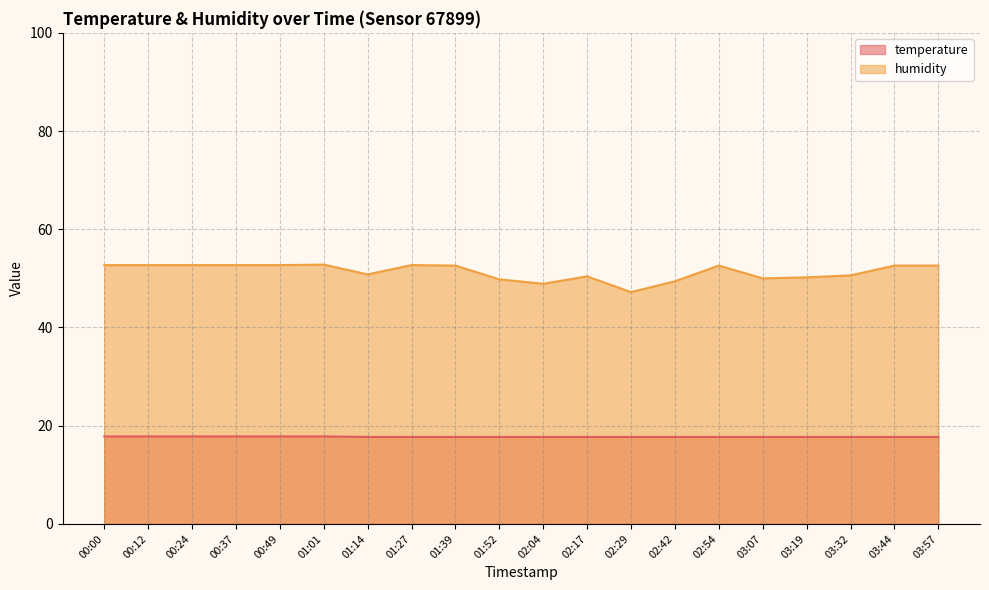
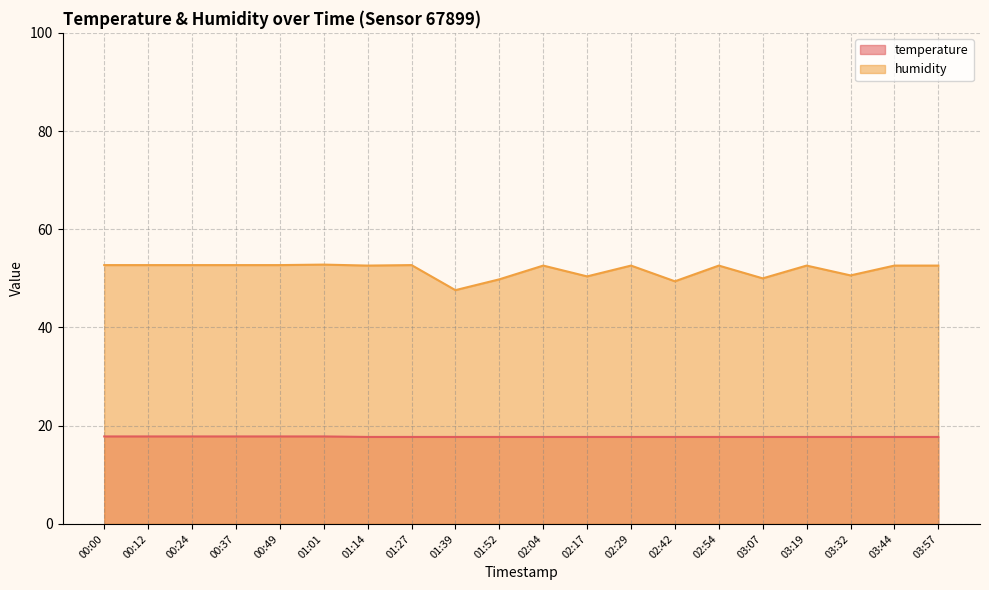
  {
    "temperature": {
      "00:00": 18,
      "00:12": 18,
      "00:24": 18,
      "00:37": 18,
      "00:49": 18,
      "01:01": 18,
      "01:14": 18,
      "01:27": 18,
      "01:39": 18,
      "01:52": 18,
      "02:04": 18,
      "02:17": 18,
      "02:29": 18,
      "02:42": 18,
      "02:54": 18,
      "03:07": 18,
      "03:19": 18,
      "03:32": 18,
      "03:44": 18,
      "03:57": 18
    },
    "humidity": {
      "00:00": 53,
      "00:12": 53,
      "00:24": 53,
      "00:37": 53,
      "00:49": 53,
      "01:01": 53,
-     "01:14": 51,
+     "01:14": 53,
      "01:27": 53,
-     "01:39": 53,
+     "01:39": 48,
      "01:52": 50,
-     "02:04": 49,
+     "02:04": 53,
      "02:17": 50,
-     "02:29": 47,
+     "02:29": 53,
      "02:42": 49,
      "02:54": 53,
      "03:07": 50,
-     "03:19": 50,
+     "03:19": 53,
      "03:32": 51,
      "03:44": 53,
      "03:57": 53
    }
  }
